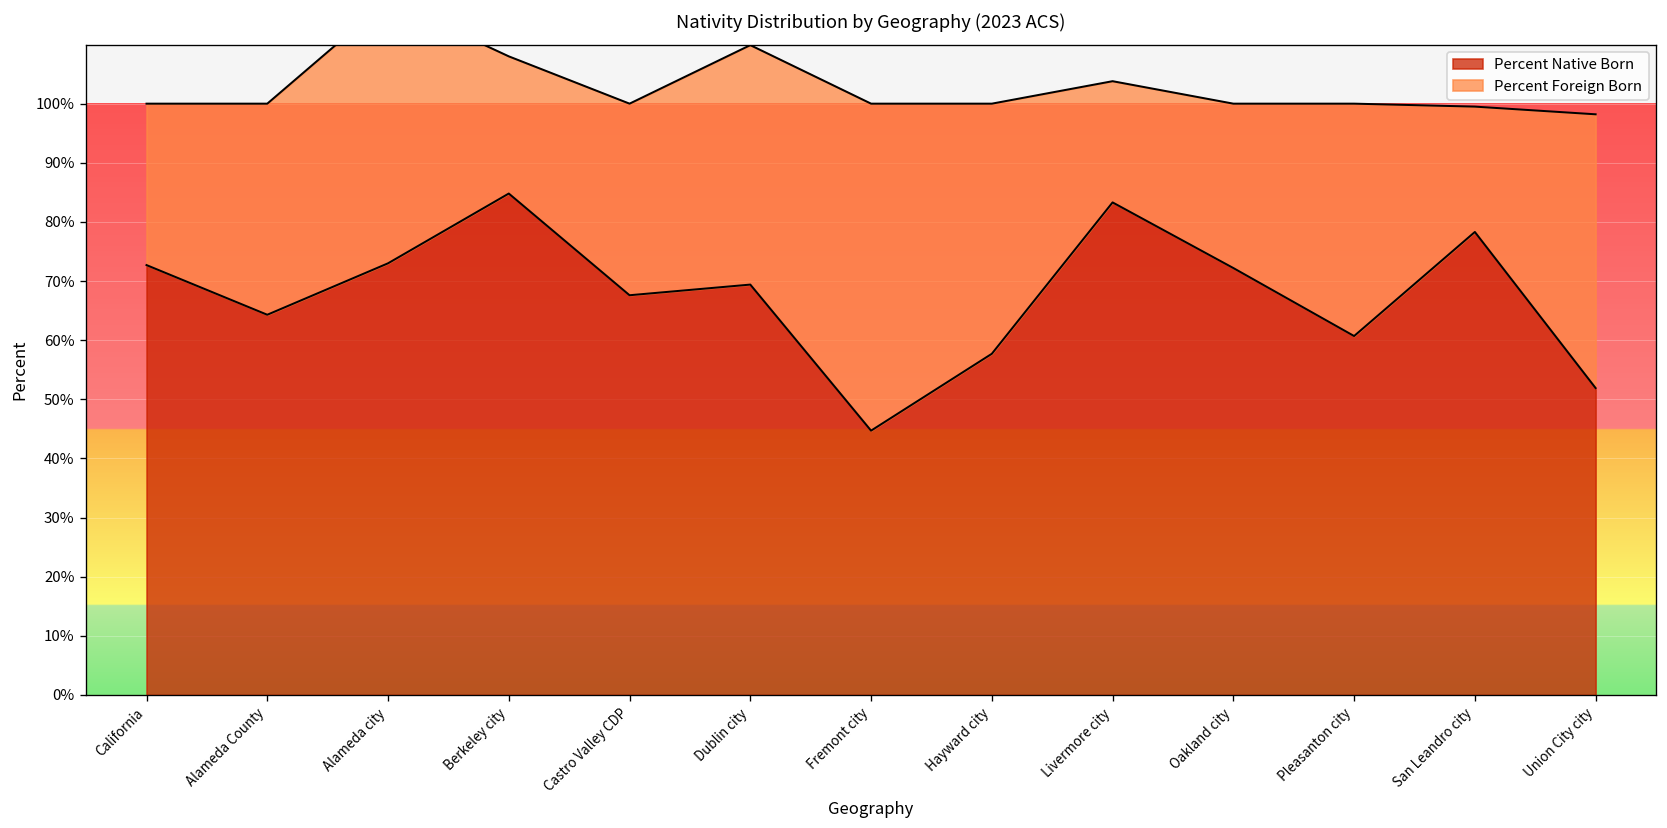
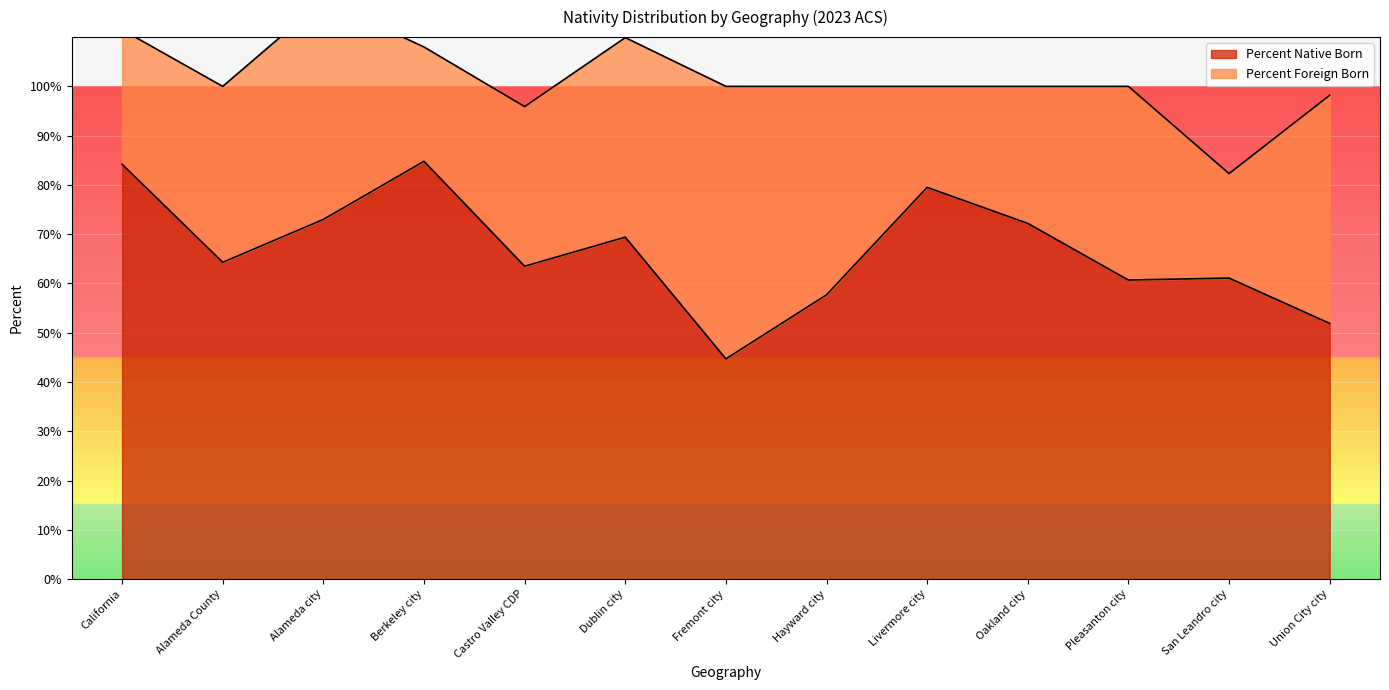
  {
    "Percent Native Born": {
-     "California": "73%",
+     "California": "84%",
      "Alameda County": "64%",
      "Alameda city": "73%",
      "Berkeley city": "85%",
-     "Castro Valley CDP": "68%",
+     "Castro Valley CDP": "64%",
      "Dublin city": "69%",
      "Fremont city": "45%",
      "Hayward city": "58%",
-     "Livermore city": "83%",
+     "Livermore city": "80%",
      "Oakland city": "72%",
      "Pleasanton city": "61%",
-     "San Leandro city": "78%",
+     "San Leandro city": "61%",
      "Union City city": "52%"
    },
    "Percent Foreign Born": {
      "Alameda County": "36%",
      "Berkeley city": "23%",
      "Castro Valley CDP": "32%",
      "Dublin city": "41%",
      "Fremont city": "55%",
      "Hayward city": "42%",
      "Livermore city": "21%",
      "Oakland city": "28%",
      "Pleasanton city": "39%",
      "San Leandro city": "21%",
      "Union City city": "46%"
    }
  }
